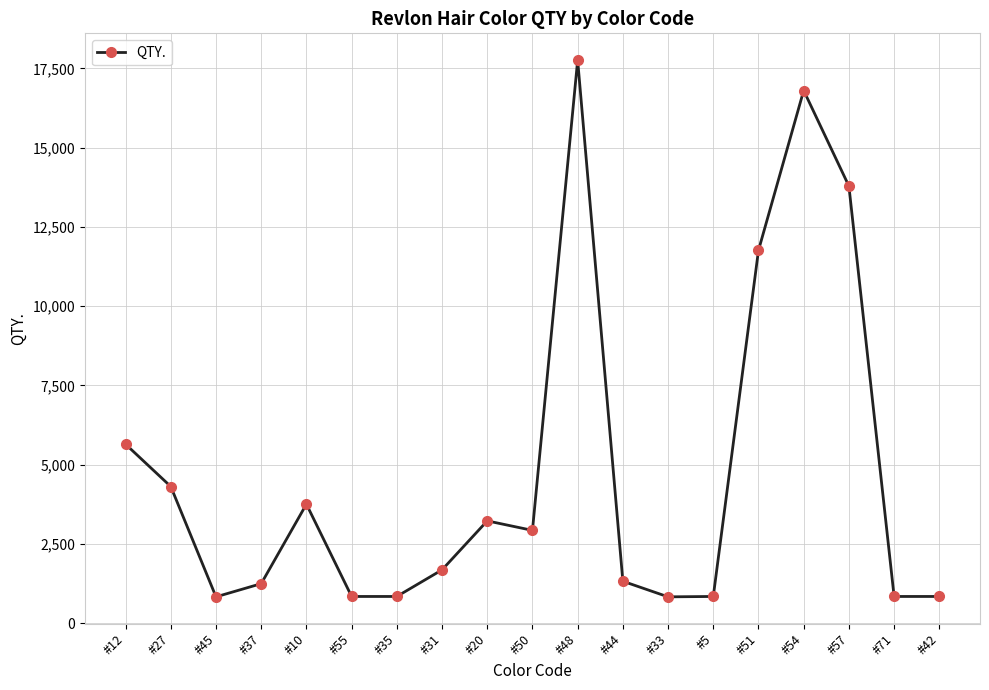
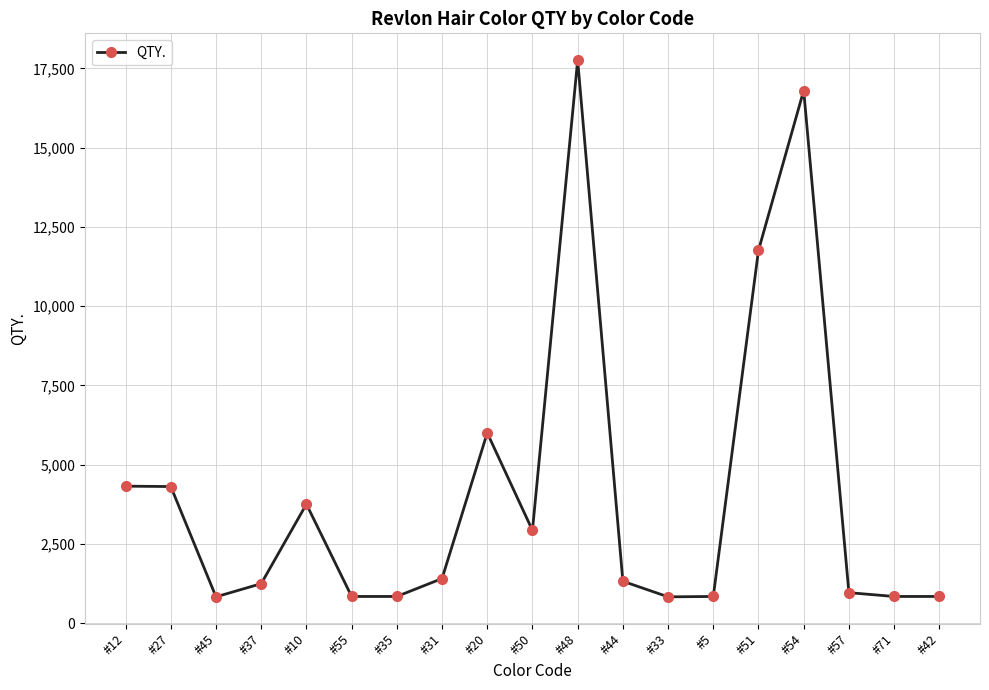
  {
-   "#12": "5,600",
+   "#12": "4,300",
    "#27": "4,300",
    "#45": "800",
    "#37": "1,200",
    "#10": "3,800",
    "#55": "800",
    "#35": "800",
-   "#31": "1,700",
-   "#20": "3,200",
+   "#31": "1,400",
+   "#20": "6,000",
    "#50": "2,900",
    "#48": "17,800",
    "#44": "1,300",
    "#33": "800",
    "#5": "800",
    "#51": "11,800",
    "#54": "16,800",
-   "#57": "13,800",
+   "#57": "1,000",
    "#71": "800",
    "#42": "800"
  }
